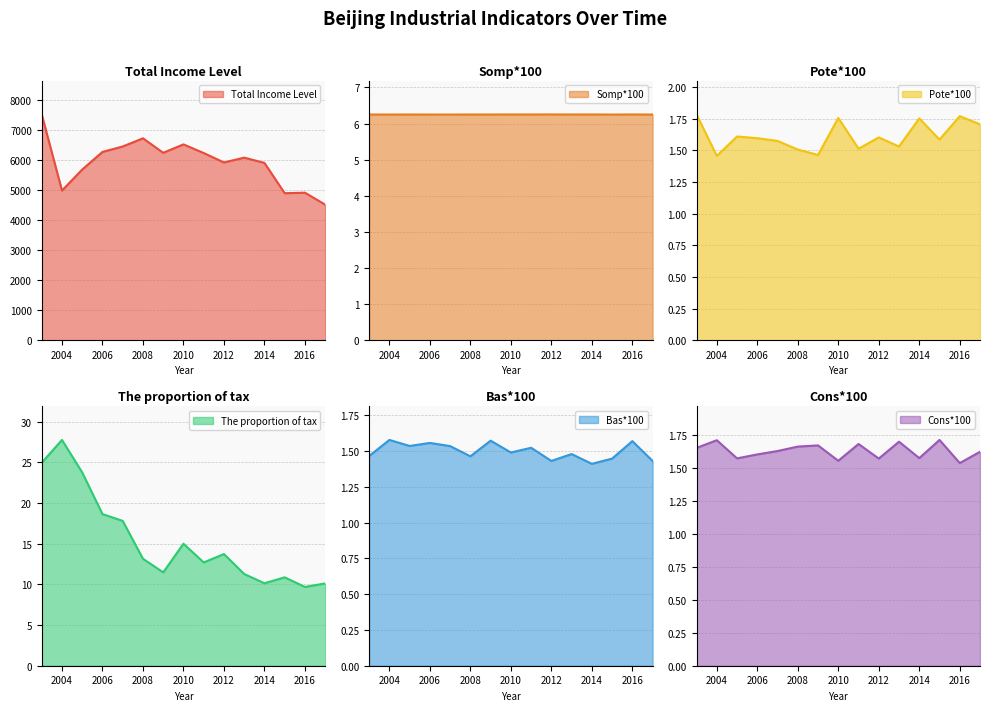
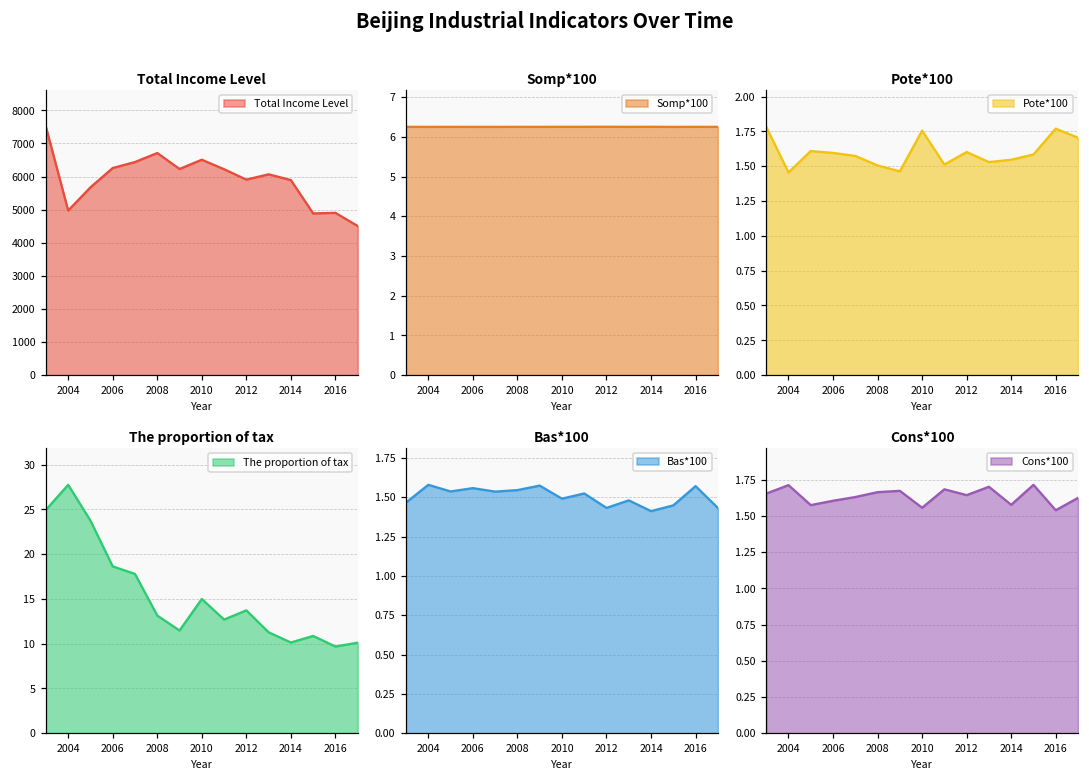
  {
    "Total Income Level": {
      "2004": 5000,
      "2006": 6300,
      "2008": 6700,
      "2010": 6500,
      "2012": 5900,
      "2014": 5900,
      "2016": 4900
    },
    "Somp*100": {
      "2004": 6.3,
      "2006": 6.3,
      "2008": 6.3,
      "2010": 6.3,
      "2012": 6.3,
      "2014": 6.3,
      "2016": 6.3
    },
    "Pote*100": {
      "2004": 1.45,
      "2006": 1.60,
      "2008": 1.51,
      "2010": 1.76,
      "2012": 1.60,
-     "2014": 1.75,
+     "2014": 1.55,
      "2016": 1.77
    },
    "The proportion of tax": {
      "2004": 28,
      "2006": 19,
      "2008": 13,
      "2010": 15,
      "2012": 14,
      "2014": 10,
      "2016": 10
    },
    "Bas*100": {
      "2004": 1.58,
      "2006": 1.56,
-     "2008": 1.46,
+     "2008": 1.55,
      "2010": 1.49,
      "2012": 1.43,
      "2014": 1.41,
      "2016": 1.57
    },
    "Cons*100": {
      "2004": 1.71,
      "2006": 1.61,
      "2008": 1.67,
      "2010": 1.56,
-     "2012": 1.57,
+     "2012": 1.64,
      "2014": 1.58,
      "2016": 1.54
    }
  }
